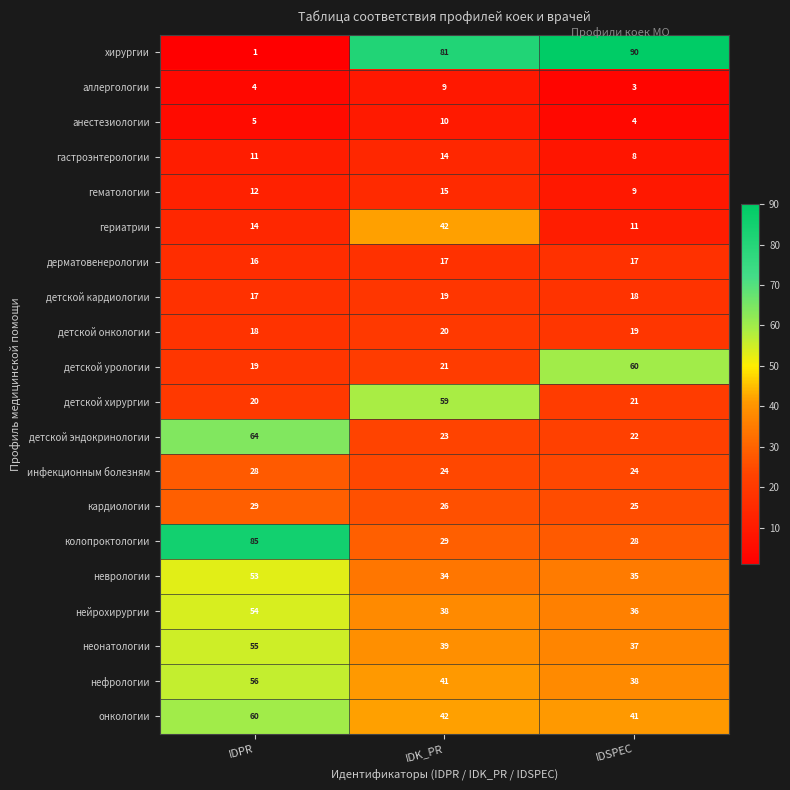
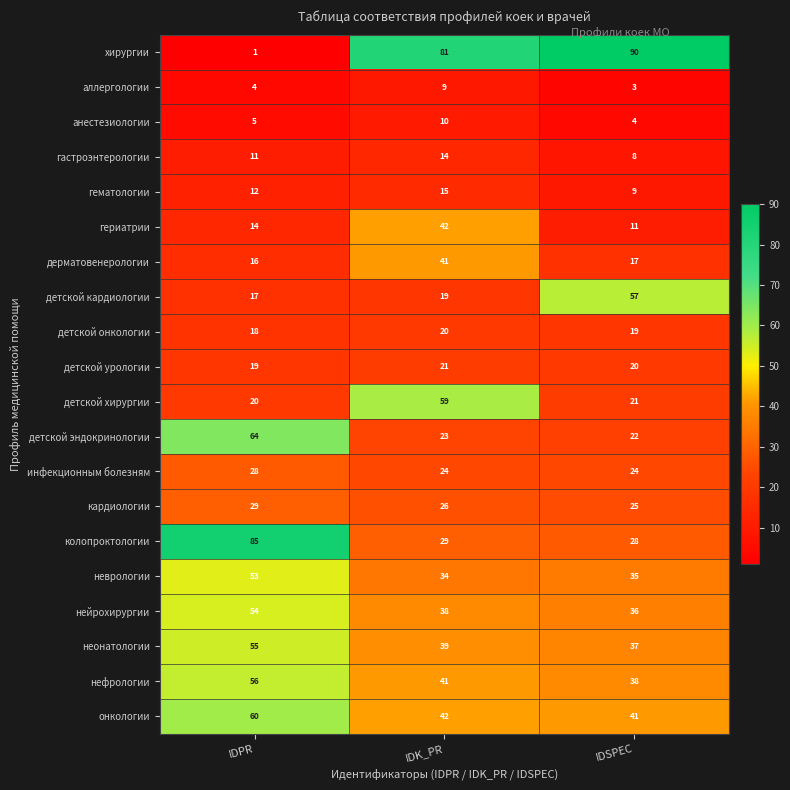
  {
    "хирургии": {
      "IDPR": 1,
      "IDK_PR": 81,
      "IDSPEC": 90
    },
    "аллергологии": {
      "IDPR": 4,
      "IDK_PR": 9,
      "IDSPEC": 3
    },
    "анестезиологии": {
      "IDPR": 5,
      "IDK_PR": 10,
      "IDSPEC": 4
    },
    "гастроэнтерологии": {
      "IDPR": 11,
      "IDK_PR": 14,
      "IDSPEC": 8
    },
    "гематологии": {
      "IDPR": 12,
      "IDK_PR": 15,
      "IDSPEC": 9
    },
    "гериатрии": {
      "IDPR": 14,
      "IDK_PR": 42,
      "IDSPEC": 11
    },
    "дерматовенерологии": {
      "IDPR": 16,
-     "IDK_PR": 17,
+     "IDK_PR": 41,
      "IDSPEC": 17
    },
    "детской кардиологии": {
      "IDPR": 17,
      "IDK_PR": 19,
-     "IDSPEC": 18
+     "IDSPEC": 57
    },
    "детской онкологии": {
      "IDPR": 18,
      "IDK_PR": 20,
      "IDSPEC": 19
    },
    "детской урологии": {
      "IDPR": 19,
      "IDK_PR": 21,
-     "IDSPEC": 60
+     "IDSPEC": 20
    },
    "детской хирургии": {
      "IDPR": 20,
      "IDK_PR": 59,
      "IDSPEC": 21
    },
    "детской эндокринологии": {
      "IDPR": 64,
      "IDK_PR": 23,
      "IDSPEC": 22
    },
    "инфекционным болезням": {
      "IDPR": 28,
      "IDK_PR": 24,
      "IDSPEC": 24
    },
    "кардиологии": {
      "IDPR": 29,
      "IDK_PR": 26,
      "IDSPEC": 25
    },
    "колопроктологии": {
      "IDPR": 85,
      "IDK_PR": 29,
      "IDSPEC": 28
    },
    "неврологии": {
      "IDPR": 53,
      "IDK_PR": 34,
      "IDSPEC": 35
    },
    "нейрохирургии": {
      "IDPR": 54,
      "IDK_PR": 38,
      "IDSPEC": 36
    },
    "неонатологии": {
      "IDPR": 55,
      "IDK_PR": 39,
      "IDSPEC": 37
    },
    "нефрологии": {
      "IDPR": 56,
      "IDK_PR": 41,
      "IDSPEC": 38
    },
    "онкологии": {
      "IDPR": 60,
      "IDK_PR": 42,
      "IDSPEC": 41
    }
  }
